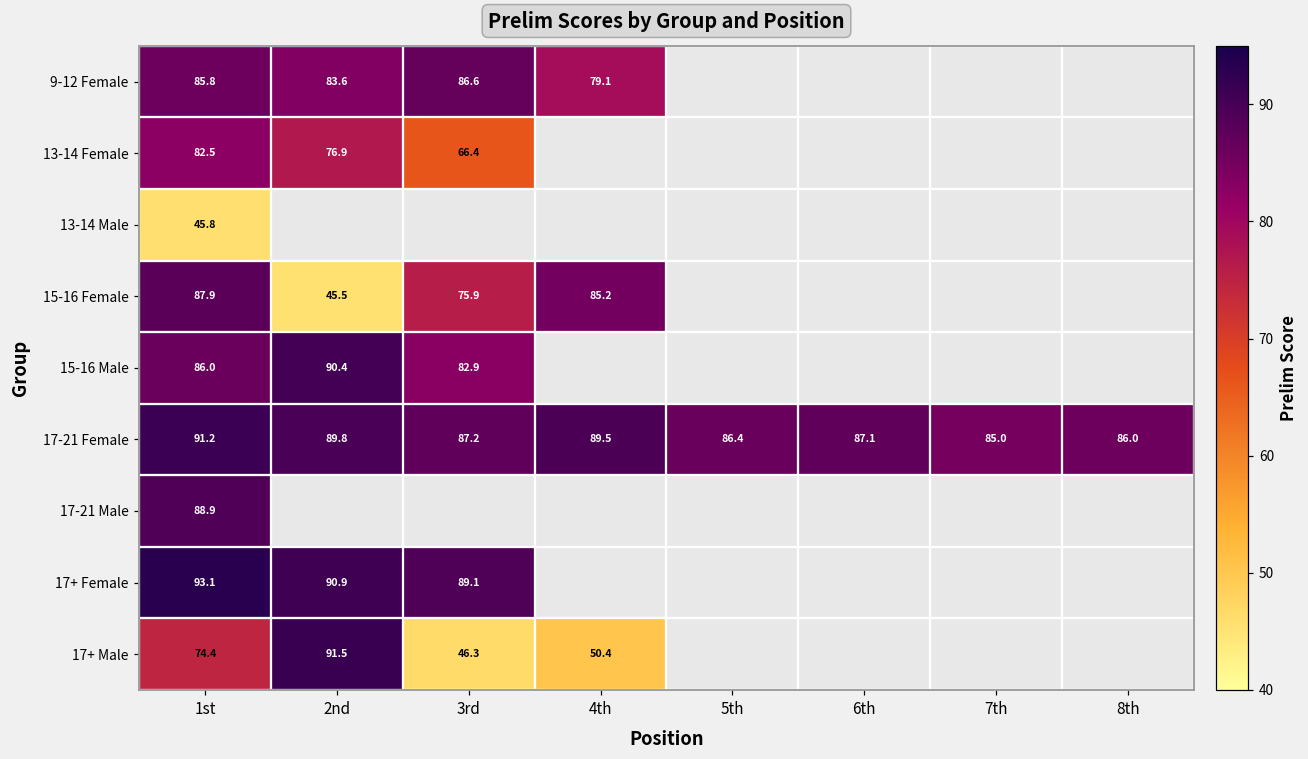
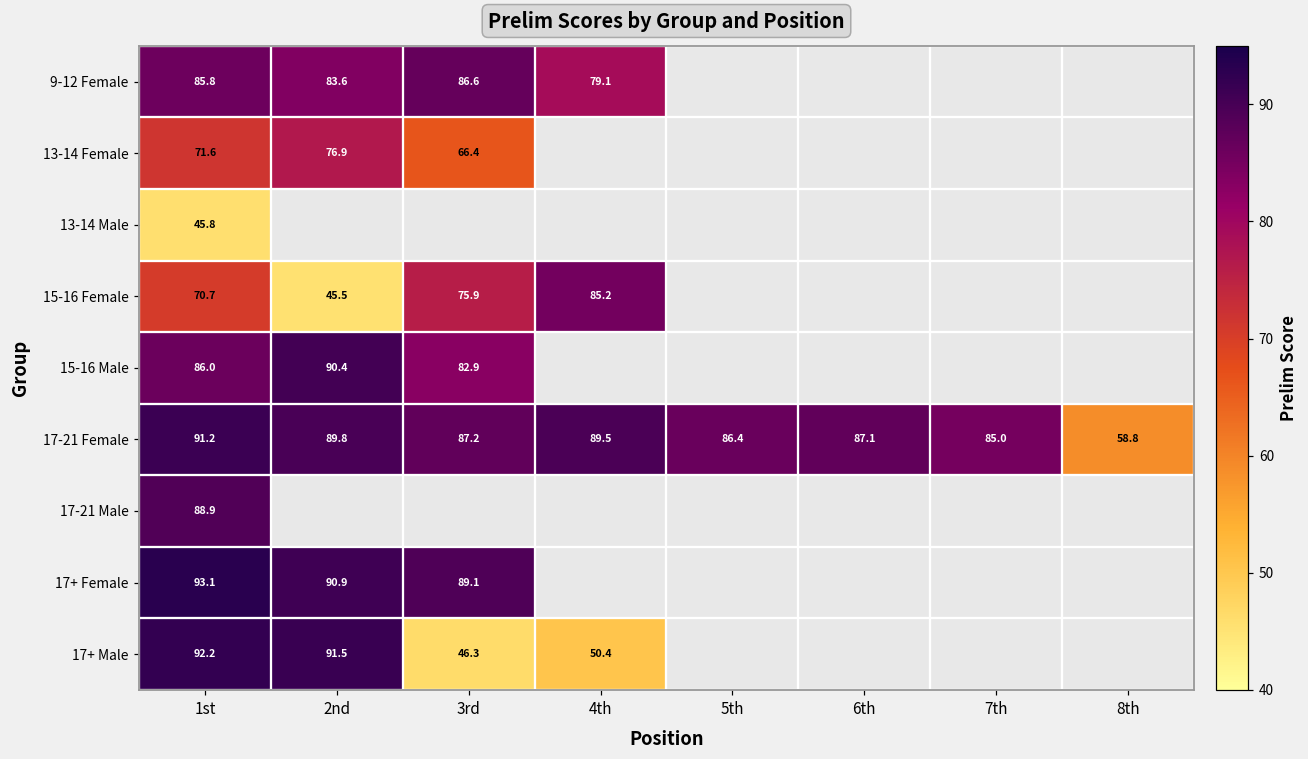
  {
    "9-12 Female": {
      "1st": 85.8,
      "2nd": 83.6,
      "3rd": 86.6,
      "4th": 79.1
    },
    "13-14 Female": {
-     "1st": 82.5,
+     "1st": 71.6,
      "2nd": 76.9,
      "3rd": 66.4
    },
    "13-14 Male": {
      "1st": 45.8
    },
    "15-16 Female": {
-     "1st": 87.9,
+     "1st": 70.7,
      "2nd": 45.5,
      "3rd": 75.9,
      "4th": 85.2
    },
    "15-16 Male": {
      "1st": 86.0,
      "2nd": 90.4,
      "3rd": 82.9
    },
    "17-21 Female": {
      "1st": 91.2,
      "2nd": 89.8,
      "3rd": 87.2,
      "4th": 89.5,
      "5th": 86.4,
      "6th": 87.1,
      "7th": 85.0,
-     "8th": 86.0
+     "8th": 58.8
    },
    "17-21 Male": {
      "1st": 88.9
    },
    "17+ Female": {
      "1st": 93.1,
      "2nd": 90.9,
      "3rd": 89.1
    },
    "17+ Male": {
-     "1st": 74.4,
+     "1st": 92.2,
      "2nd": 91.5,
      "3rd": 46.3,
      "4th": 50.4
    }
  }
